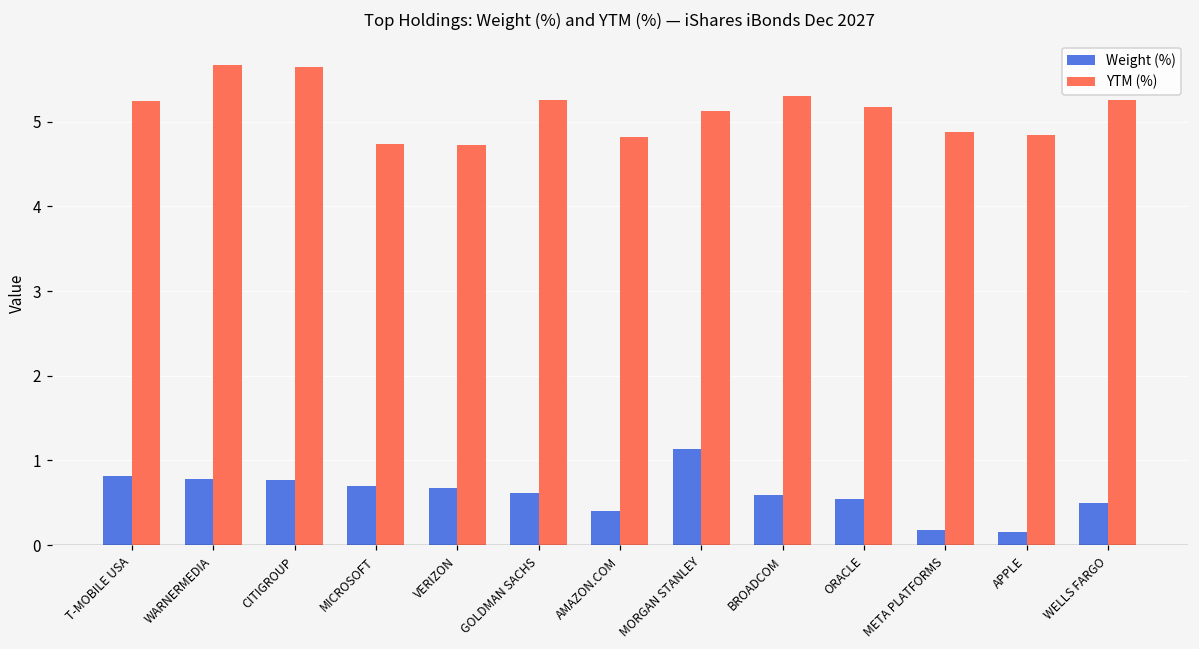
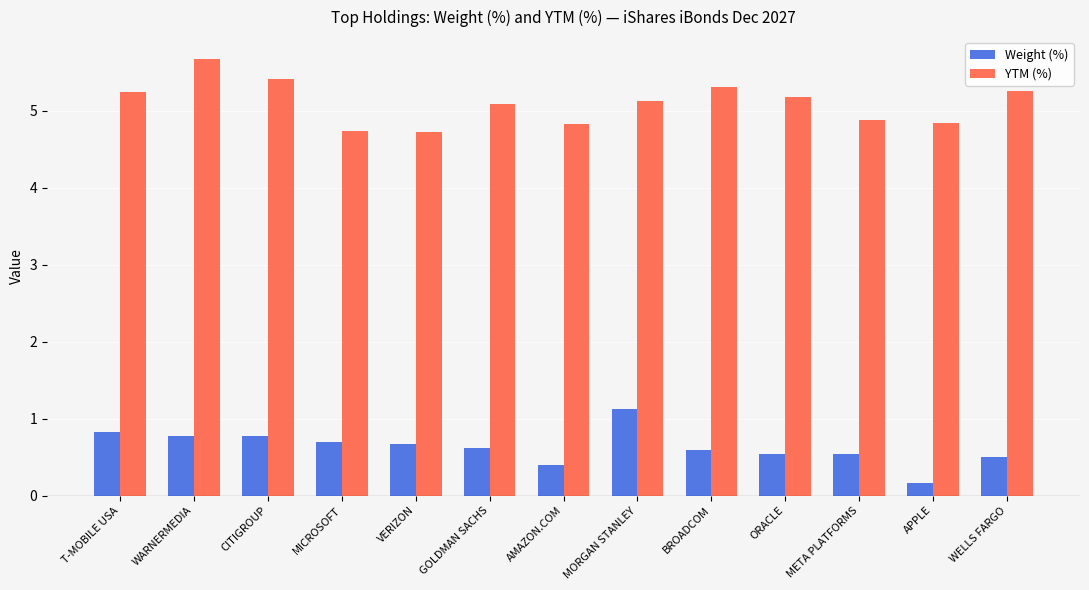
  {
    "Weight (%)": {
      "T-MOBILE USA": 0.8,
      "WARNERMEDIA": 0.8,
      "CITIGROUP": 0.8,
      "MICROSOFT": 0.7,
      "VERIZON": 0.7,
      "GOLDMAN SACHS": 0.6,
      "AMAZON.COM": 0.4,
      "MORGAN STANLEY": 1.1,
      "BROADCOM": 0.6,
      "ORACLE": 0.5,
-     "META PLATFORMS": 0.2,
+     "META PLATFORMS": 0.5,
      "APPLE": 0.2,
      "WELLS FARGO": 0.5
    },
    "YTM (%)": {
      "T-MOBILE USA": 5.2,
      "WARNERMEDIA": 5.7,
-     "CITIGROUP": 5.6,
+     "CITIGROUP": 5.4,
      "MICROSOFT": 4.7,
      "VERIZON": 4.7,
-     "GOLDMAN SACHS": 5.3,
+     "GOLDMAN SACHS": 5.1,
      "AMAZON.COM": 4.8,
      "MORGAN STANLEY": 5.1,
      "BROADCOM": 5.3,
      "ORACLE": 5.2,
      "META PLATFORMS": 4.9,
      "APPLE": 4.8,
      "WELLS FARGO": 5.3
    }
  }
